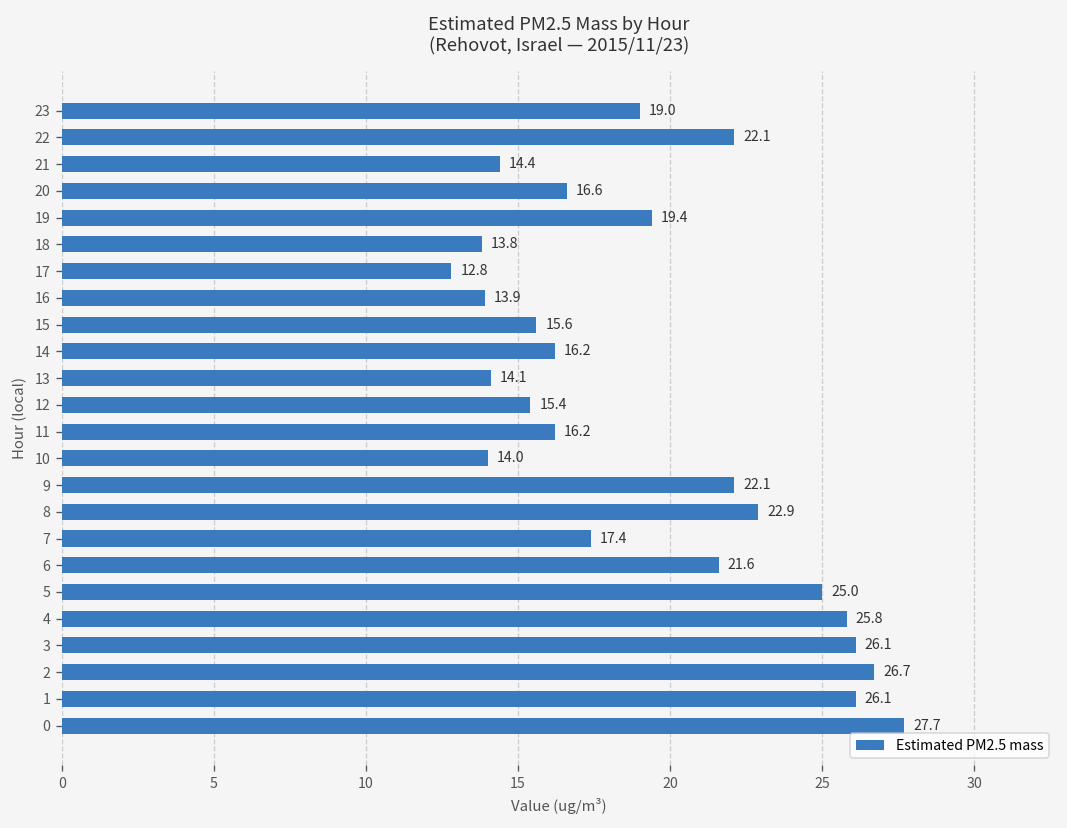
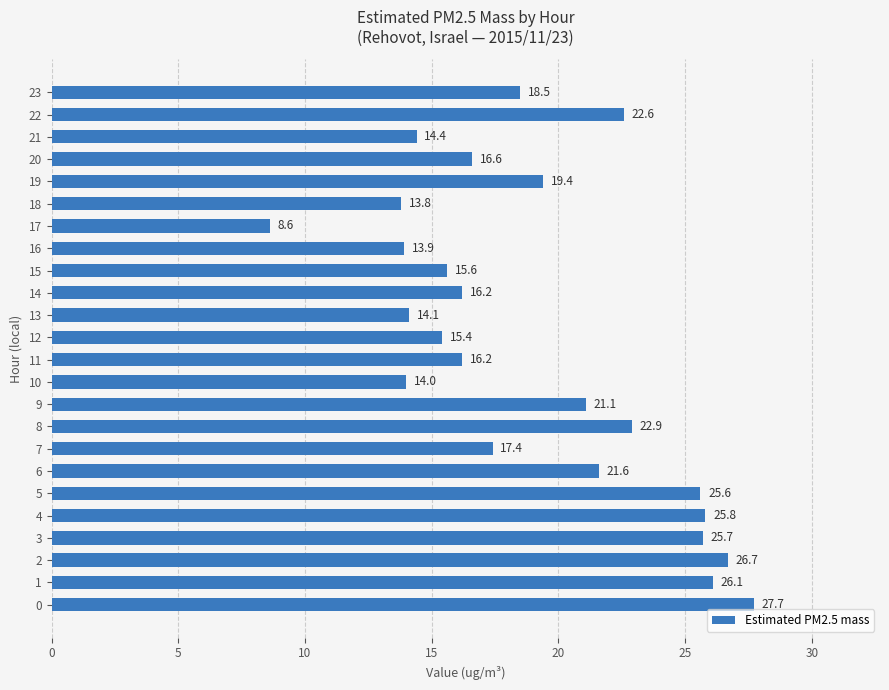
  {
-   "23": 19.0,
-   "22": 22.1,
+   "23": 18.5,
+   "22": 22.6,
    "21": 14.4,
    "20": 16.6,
    "19": 19.4,
    "18": 13.8,
-   "17": 12.8,
+   "17": 8.6,
    "16": 13.9,
    "15": 15.6,
    "14": 16.2,
    "13": 14.1,
    "12": 15.4,
    "11": 16.2,
    "10": 14.0,
-   "9": 22.1,
+   "9": 21.1,
    "8": 22.9,
    "7": 17.4,
    "6": 21.6,
-   "5": 25.0,
+   "5": 25.6,
    "4": 25.8,
-   "3": 26.1,
+   "3": 25.7,
    "2": 26.7,
    "1": 26.1
  }
